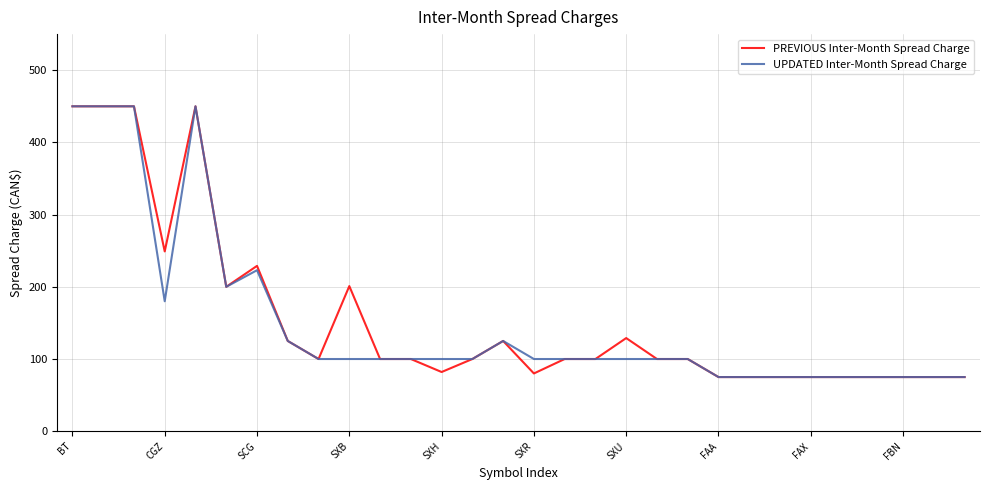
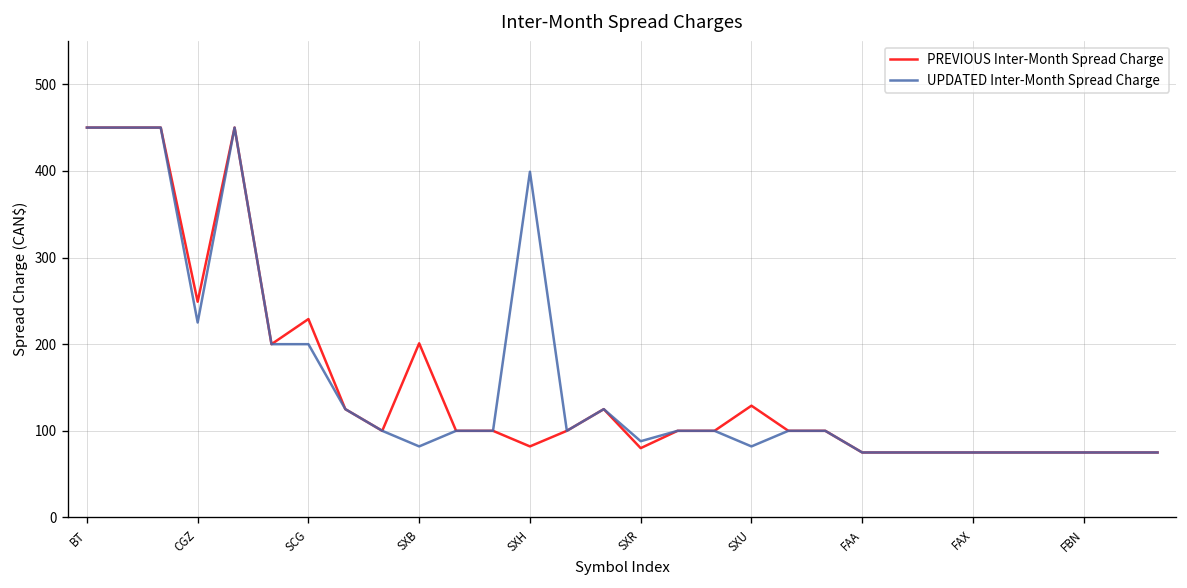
  {
    "PREVIOUS Inter-Month Spread Charge": {
      "CGZ": 250,
      "SCG": 230,
      "SXB": 200,
      "SXH": 80,
      "SXR": 80,
      "SXU": 130
    },
    "UPDATED Inter-Month Spread Charge": {
-     "CGZ": 180,
-     "SCG": 220,
-     "SXB": 100,
-     "SXH": 100,
-     "SXR": 100,
-     "SXU": 100
+     "CGZ": 230,
+     "SCG": 200,
+     "SXB": 80,
+     "SXH": 400,
+     "SXR": 90,
+     "SXU": 80
    }
  }
